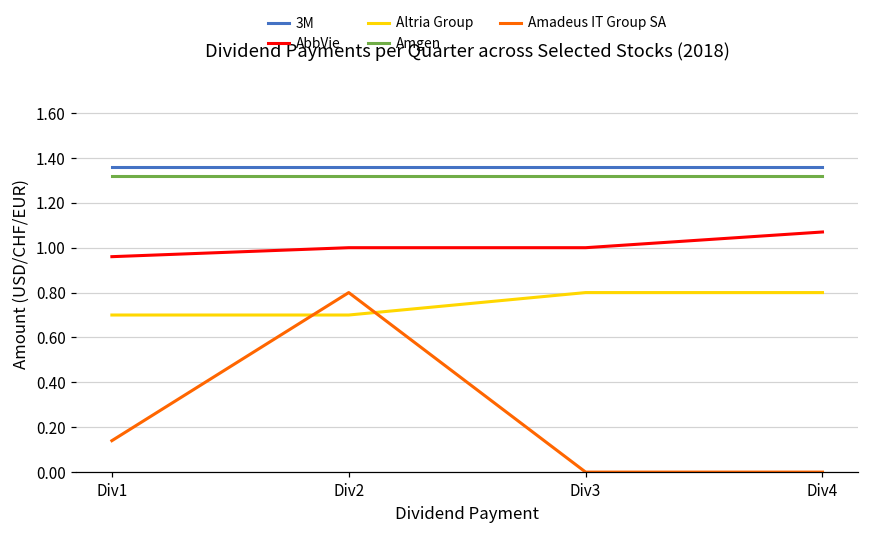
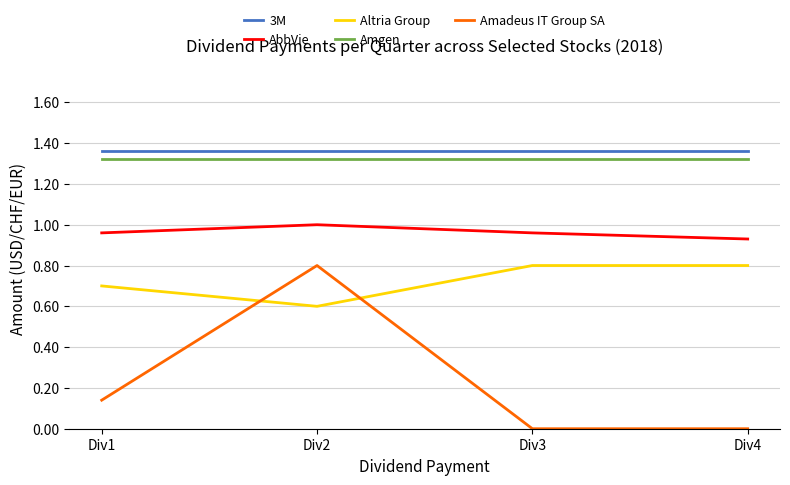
  {
    "3M": {
      "Div1": 1.36,
      "Div2": 1.36,
      "Div3": 1.36,
      "Div4": 1.36
    },
    "AbbVie": {
      "Div1": 0.96,
      "Div2": 1.00,
-     "Div3": 1.00,
-     "Div4": 1.07
+     "Div3": 0.96,
+     "Div4": 0.93
    },
    "Altria Group": {
      "Div1": 0.7,
-     "Div2": 0.7,
+     "Div2": 0.6,
      "Div3": 0.8,
      "Div4": 0.8
    },
    "Amgen": {
      "Div1": 1.32,
      "Div2": 1.32,
      "Div3": 1.32,
      "Div4": 1.32
    },
    "Amadeus IT Group SA": {
      "Div1": 0.14,
      "Div2": 0.80,
      "Div3": 0.00,
      "Div4": 0.00
    }
  }
